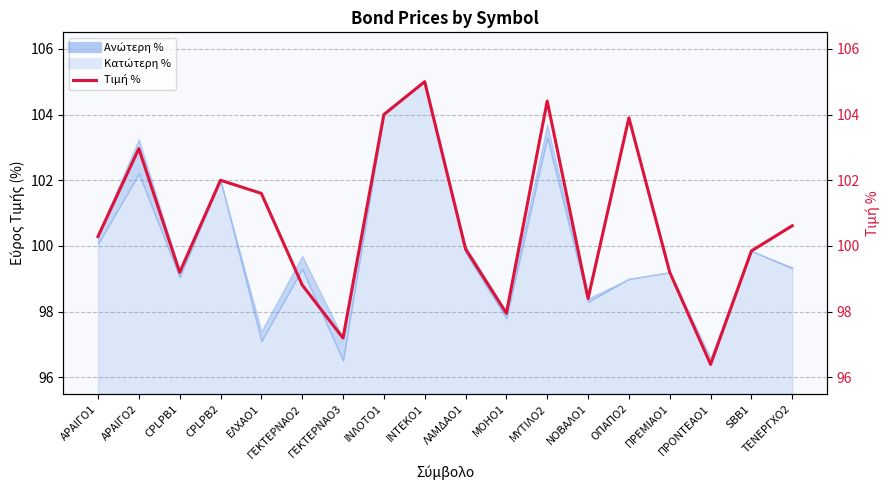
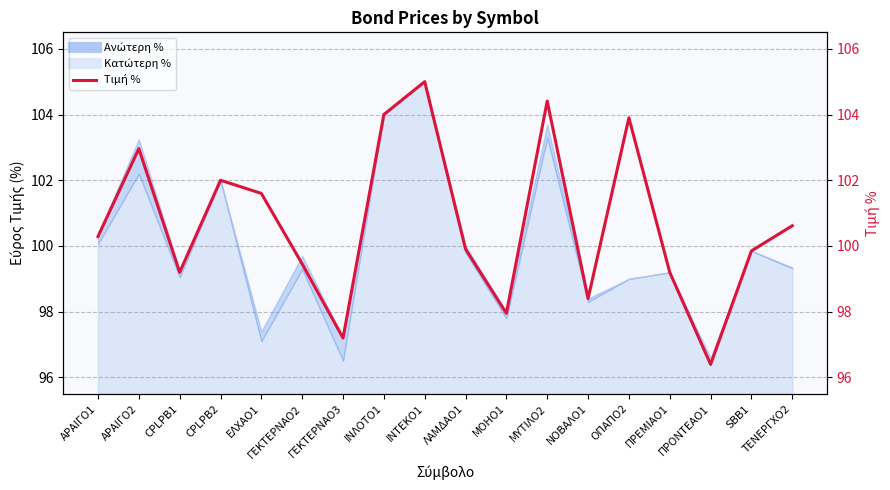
  {
    "Τιμή %": {
      "ΑΡΑΙΓΟ1": 100.3,
      "ΑΡΑΙΓΟ2": 103.0,
      "CPLPB1": 99.2,
      "CPLPB2": 102.0,
      "ΕΛΧΑΟ1": 101.6,
-     "ΓΕΚΤΕΡΝΑΟ2": 98.8,
+     "ΓΕΚΤΕΡΝΑΟ2": 99.5,
      "ΓΕΚΤΕΡΝΑΟ3": 97.2,
      "ΙΝΛΟΤΟ1": 104.0,
      "ΙΝΤΕΚΟ1": 105.0,
      "ΛΑΜΔΑΟ1": 99.9,
      "ΜΟΗΟ1": 98.0,
      "ΜΥΤΙΛΟ2": 104.4,
      "ΝΟΒΑΛΟ1": 98.4,
      "ΟΠΑΠΟ2": 103.9,
      "ΠΡΕΜΙΑΟ1": 99.2,
      "ΠΡΟΝΤΕΑΟ1": 96.4,
      "SBB1": 99.9,
      "ΤΕΝΕΡΓΧΟ2": 100.6
    }
  }
